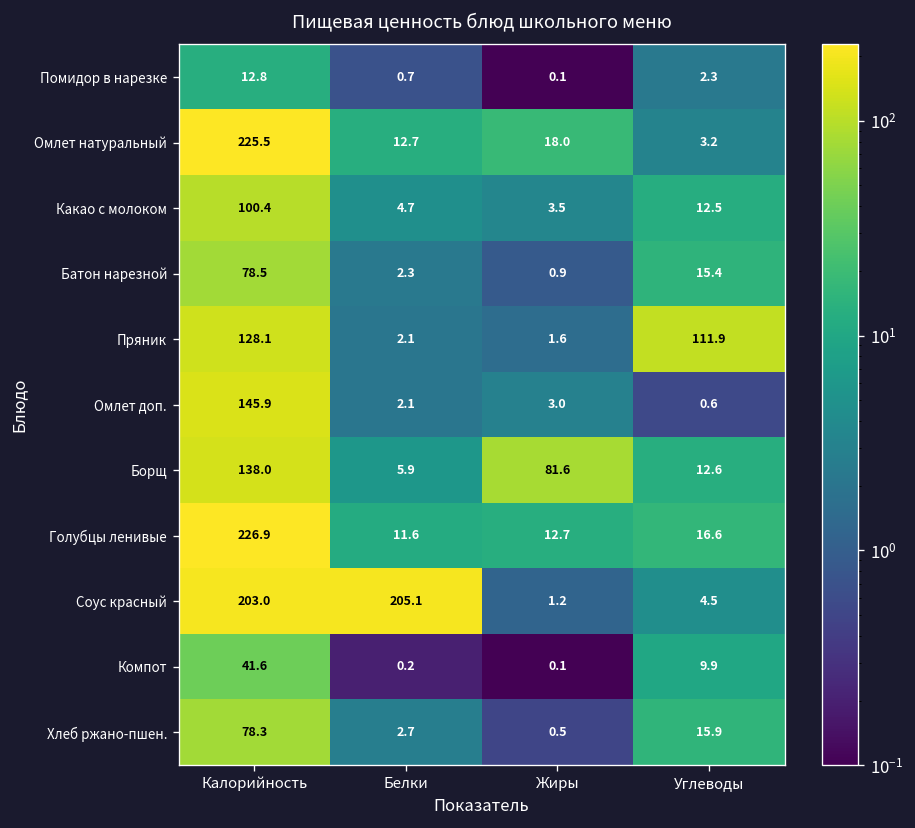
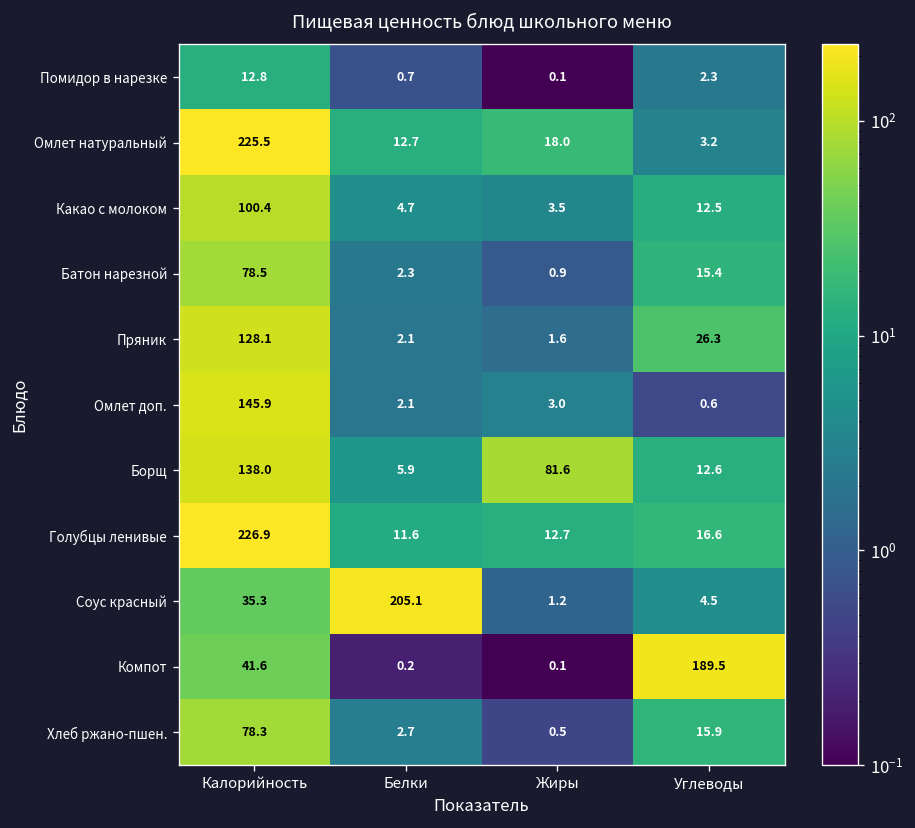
  {
    "Помидор в нарезке": {
      "Калорийность": 12.8,
      "Белки": 0.7,
      "Жиры": 0.1,
      "Углеводы": 2.3
    },
    "Омлет натуральный": {
      "Калорийность": 225.5,
      "Белки": 12.7,
      "Жиры": 18.0,
      "Углеводы": 3.2
    },
    "Какао с молоком": {
      "Калорийность": 100.4,
      "Белки": 4.7,
      "Жиры": 3.5,
      "Углеводы": 12.5
    },
    "Батон нарезной": {
      "Калорийность": 78.5,
      "Белки": 2.3,
      "Жиры": 0.9,
      "Углеводы": 15.4
    },
    "Пряник": {
      "Калорийность": 128.1,
      "Белки": 2.1,
      "Жиры": 1.6,
-     "Углеводы": 111.9
+     "Углеводы": 26.3
    },
    "Омлет доп.": {
      "Калорийность": 145.9,
      "Белки": 2.1,
      "Жиры": 3.0,
      "Углеводы": 0.6
    },
    "Борщ": {
      "Калорийность": 138.0,
      "Белки": 5.9,
      "Жиры": 81.6,
      "Углеводы": 12.6
    },
    "Голубцы ленивые": {
      "Калорийность": 226.9,
      "Белки": 11.6,
      "Жиры": 12.7,
      "Углеводы": 16.6
    },
    "Соус красный": {
-     "Калорийность": 203.0,
+     "Калорийность": 35.3,
      "Белки": 205.1,
      "Жиры": 1.2,
      "Углеводы": 4.5
    },
    "Компот": {
      "Калорийность": 41.6,
      "Белки": 0.2,
      "Жиры": 0.1,
-     "Углеводы": 9.9
+     "Углеводы": 189.5
    },
    "Хлеб ржано-пшен.": {
      "Калорийность": 78.3,
      "Белки": 2.7,
      "Жиры": 0.5,
      "Углеводы": 15.9
    }
  }
